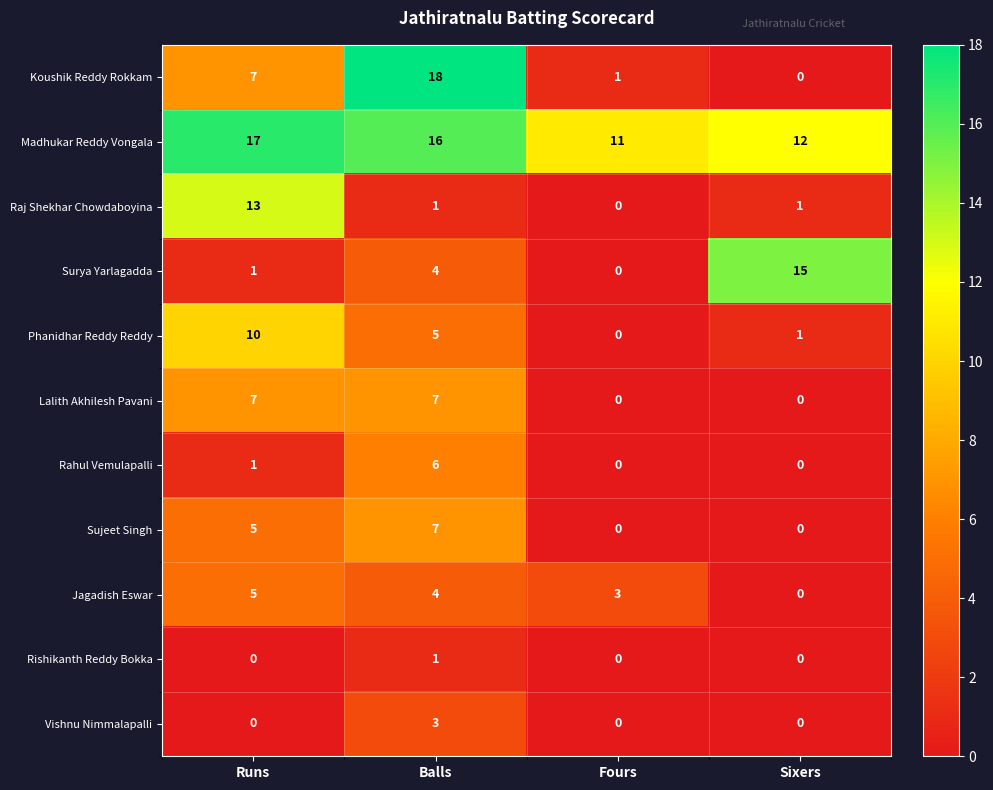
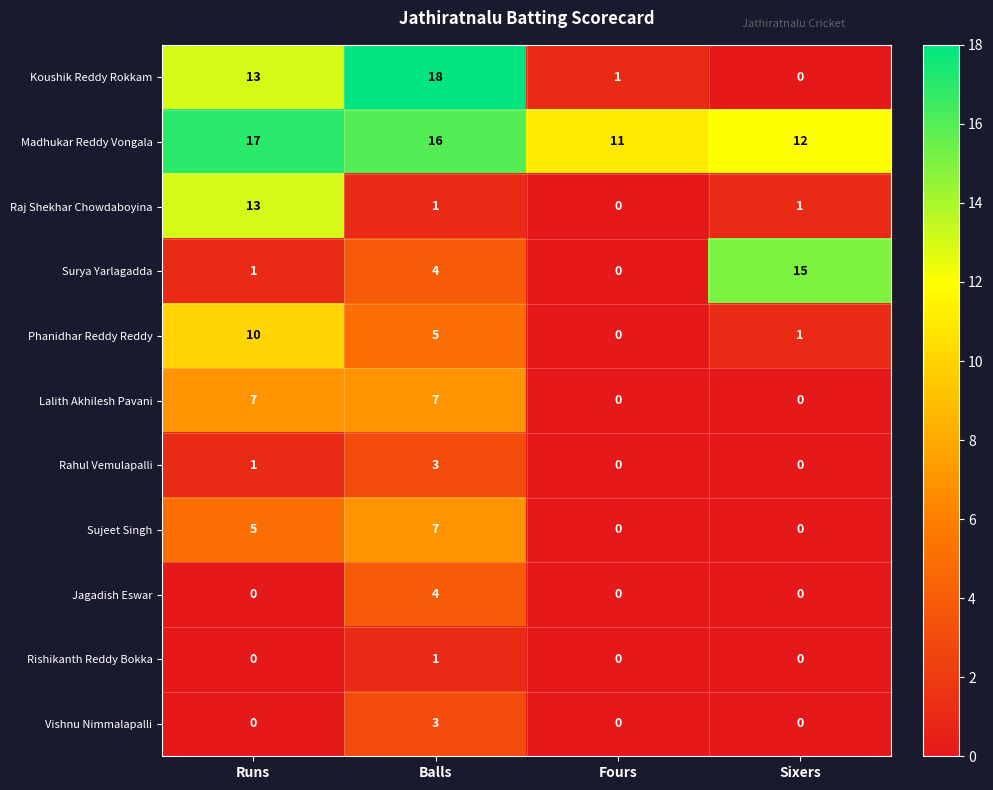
  {
    "Koushik Reddy Rokkam": {
-     "Runs": 7,
+     "Runs": 13,
      "Balls": 18,
      "Fours": 1,
      "Sixers": 0
    },
    "Madhukar Reddy Vongala": {
      "Runs": 17,
      "Balls": 16,
      "Fours": 11,
      "Sixers": 12
    },
    "Raj Shekhar Chowdaboyina": {
      "Runs": 13,
      "Balls": 1,
      "Fours": 0,
      "Sixers": 1
    },
    "Surya Yarlagadda": {
      "Runs": 1,
      "Balls": 4,
      "Fours": 0,
      "Sixers": 15
    },
    "Phanidhar Reddy Reddy": {
      "Runs": 10,
      "Balls": 5,
      "Fours": 0,
      "Sixers": 1
    },
    "Lalith Akhilesh Pavani": {
      "Runs": 7,
      "Balls": 7,
      "Fours": 0,
      "Sixers": 0
    },
    "Rahul Vemulapalli": {
      "Runs": 1,
-     "Balls": 6,
+     "Balls": 3,
      "Fours": 0,
      "Sixers": 0
    },
    "Sujeet Singh": {
      "Runs": 5,
      "Balls": 7,
      "Fours": 0,
      "Sixers": 0
    },
    "Jagadish Eswar": {
-     "Runs": 5,
+     "Runs": 0,
      "Balls": 4,
-     "Fours": 3,
+     "Fours": 0,
      "Sixers": 0
    },
    "Rishikanth Reddy Bokka": {
      "Runs": 0,
      "Balls": 1,
      "Fours": 0,
      "Sixers": 0
    },
    "Vishnu Nimmalapalli": {
      "Runs": 0,
      "Balls": 3,
      "Fours": 0,
      "Sixers": 0
    }
  }
